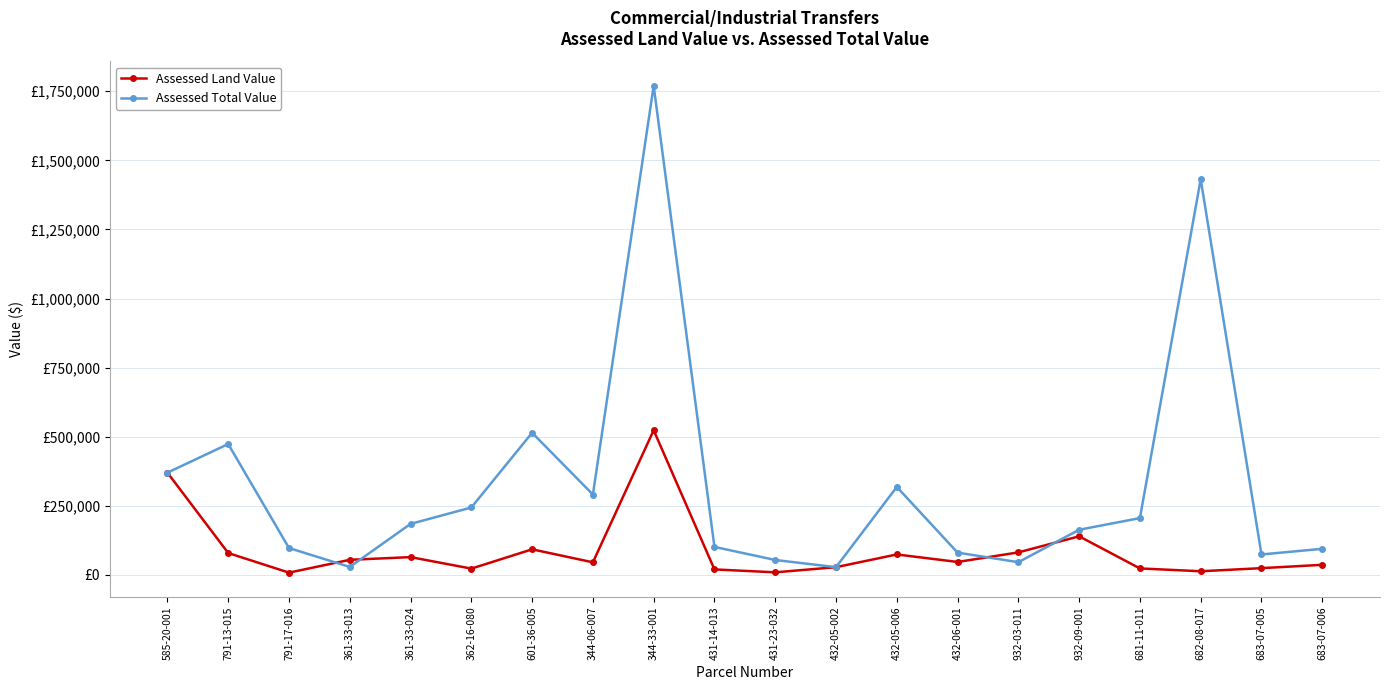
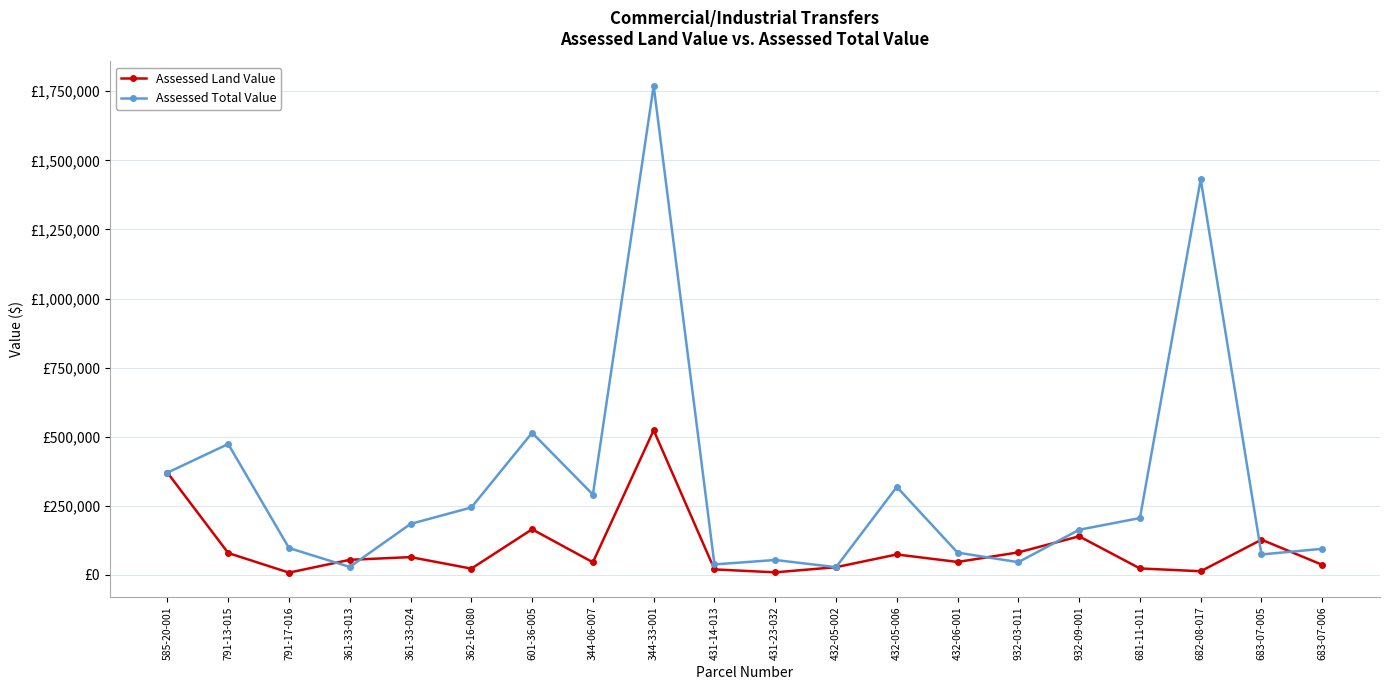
  {
    "Assessed Land Value": {
      "791-13-015": "£80,000",
      "791-17-016": "£10,000",
      "361-33-013": "£50,000",
      "361-33-024": "£60,000",
      "362-16-080": "£20,000",
-     "601-36-005": "£90,000",
+     "601-36-005": "£160,000",
      "344-06-007": "£50,000",
      "344-33-001": "£520,000",
      "431-14-013": "£20,000",
      "431-23-032": "£10,000",
      "432-05-006": "£70,000",
      "432-06-001": "£50,000",
      "932-03-011": "£80,000",
      "932-09-001": "£140,000",
      "681-11-011": "£20,000",
      "682-08-017": "£10,000",
-     "683-07-005": "£20,000",
+     "683-07-005": "£130,000",
      "683-07-006": "£40,000"
    },
    "Assessed Total Value": {
      "791-13-015": "£470,000",
      "791-17-016": "£100,000",
      "361-33-013": "£30,000",
      "361-33-024": "£180,000",
      "362-16-080": "£240,000",
      "601-36-005": "£510,000",
      "344-06-007": "£290,000",
      "344-33-001": "£1,770,000",
-     "431-14-013": "£100,000",
+     "431-14-013": "£40,000",
      "431-23-032": "£50,000",
      "432-05-006": "£320,000",
      "432-06-001": "£80,000",
      "932-03-011": "£50,000",
      "932-09-001": "£160,000",
      "681-11-011": "£210,000",
      "682-08-017": "£1,430,000",
      "683-07-005": "£70,000",
      "683-07-006": "£90,000"
    }
  }
